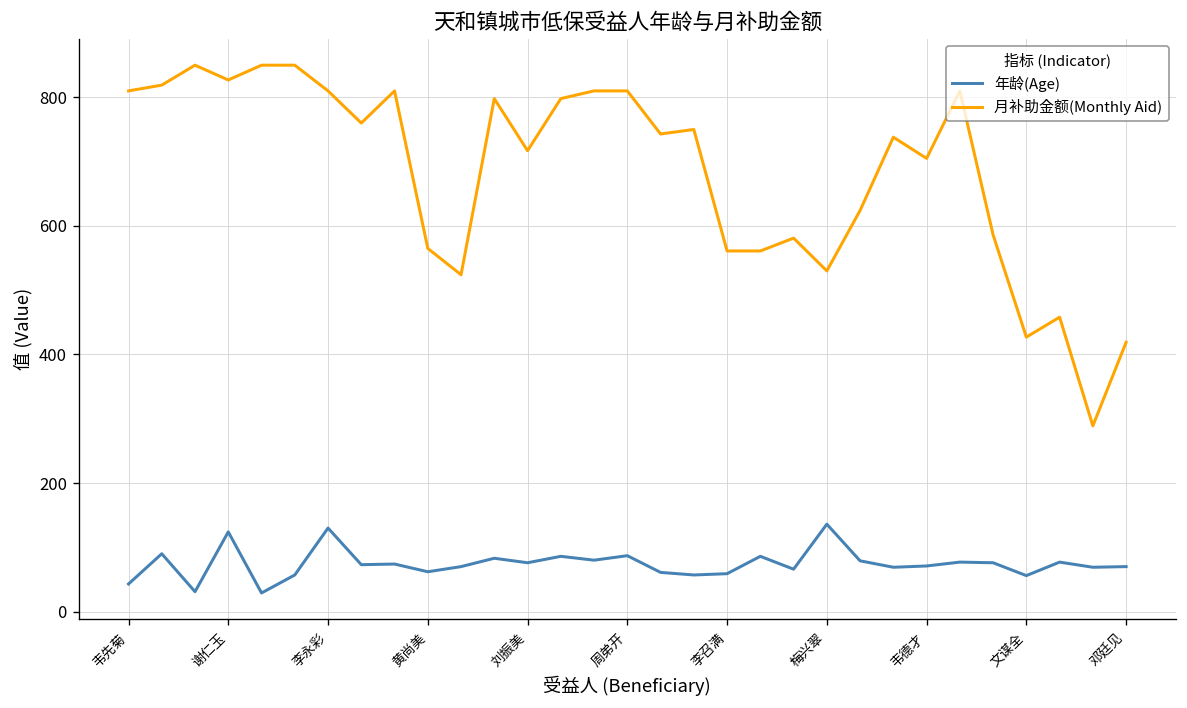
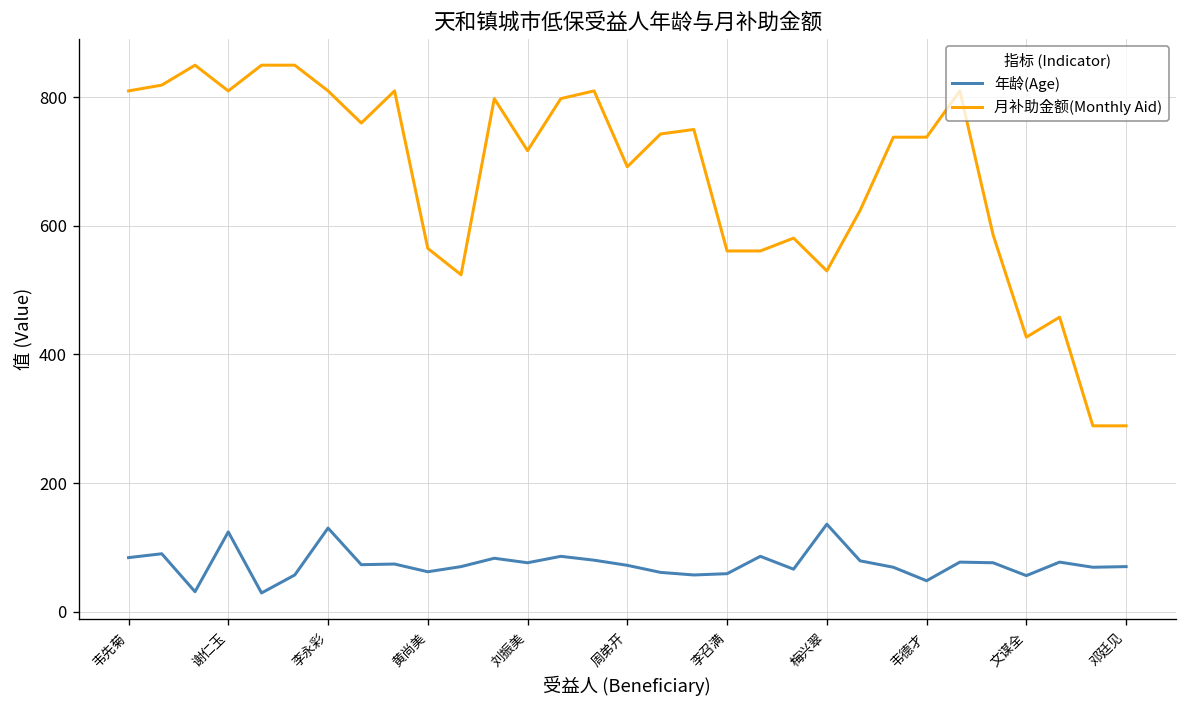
  {
    "年龄(Age)": {
-     "韦先菊": 40,
+     "韦先菊": 80,
      "谢仁玉": 120,
      "李永彩": 130,
      "黄尚美": 60,
      "刘振美": 80,
-     "周弟开": 90,
+     "周弟开": 70,
      "李召满": 60,
      "梅兴翠": 140,
-     "韦德才": 70,
+     "韦德才": 50,
      "文谋全": 60,
      "邓廷见": 70
    },
    "月补助金额(Monthly Aid)": {
      "韦先菊": 810,
-     "谢仁玉": 830,
+     "谢仁玉": 810,
      "李永彩": 810,
      "黄尚美": 570,
      "刘振美": 720,
-     "周弟开": 810,
+     "周弟开": 690,
      "李召满": 560,
      "梅兴翠": 530,
-     "韦德才": 710,
+     "韦德才": 740,
      "文谋全": 430,
-     "邓廷见": 420
+     "邓廷见": 290
    }
  }
